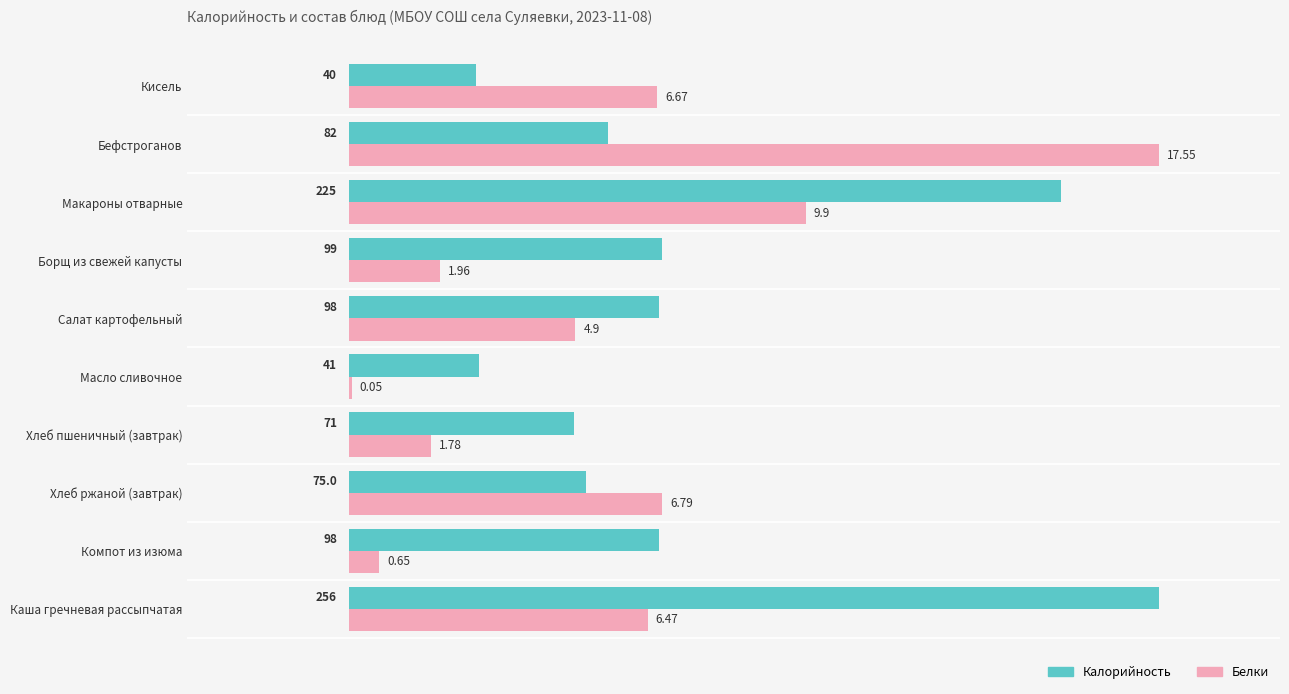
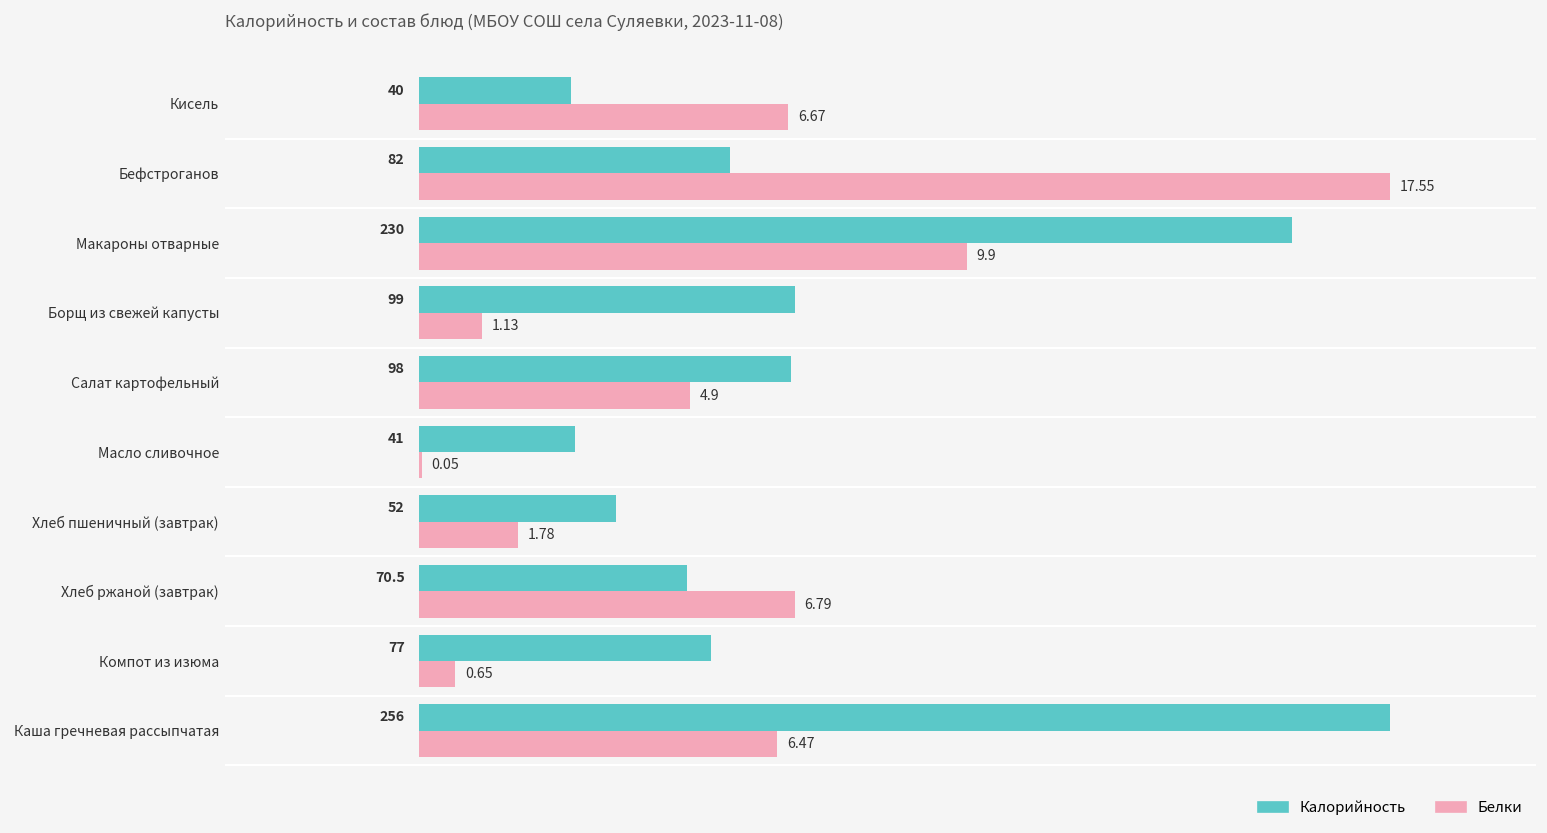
  {
    "Калорийность": {
-     "Макароны отварные": 225,
-     "Хлеб пшеничный (завтрак)": 71,
-     "Хлеб ржаной (завтрак)": 75.0,
-     "Компот из изюма": 98
+     "Макароны отварные": 230,
+     "Хлеб пшеничный (завтрак)": 52,
+     "Хлеб ржаной (завтрак)": 70.5,
+     "Компот из изюма": 77
    },
    "Белки": {
-     "Борщ из свежей капусты": 1.96
+     "Борщ из свежей капусты": 1.13
    }
  }
